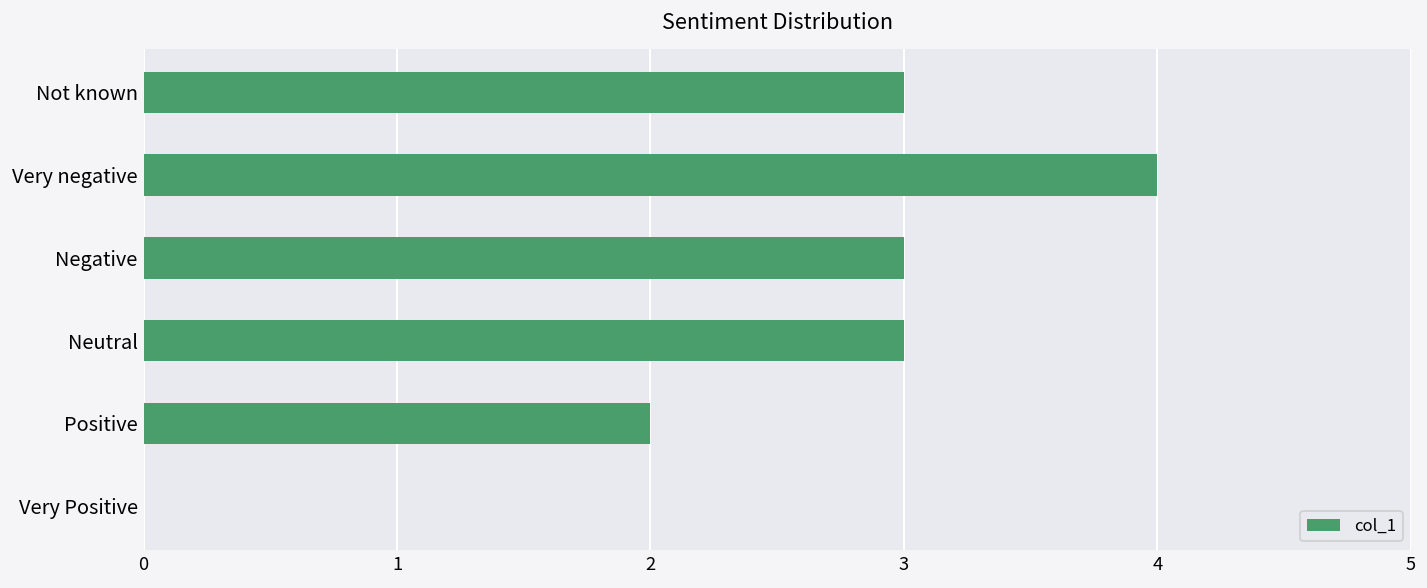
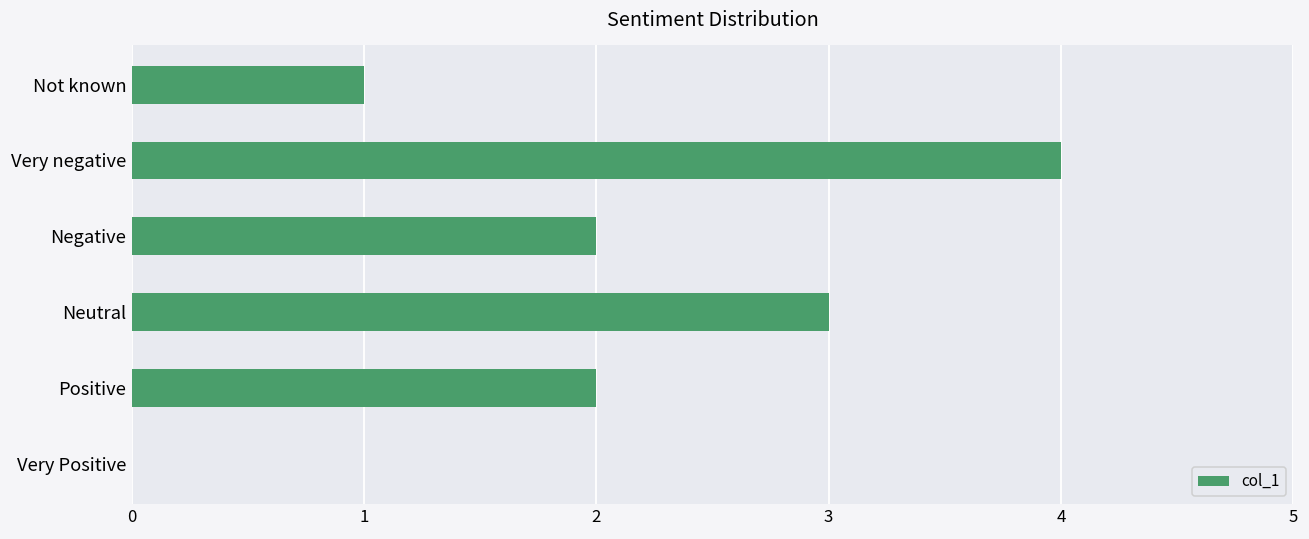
  {
-   "Not known": 3,
+   "Not known": 1,
    "Very negative": 4,
-   "Negative": 3,
+   "Negative": 2,
    "Neutral": 3,
    "Positive": 2,
    "Very Positive": 0
  }
